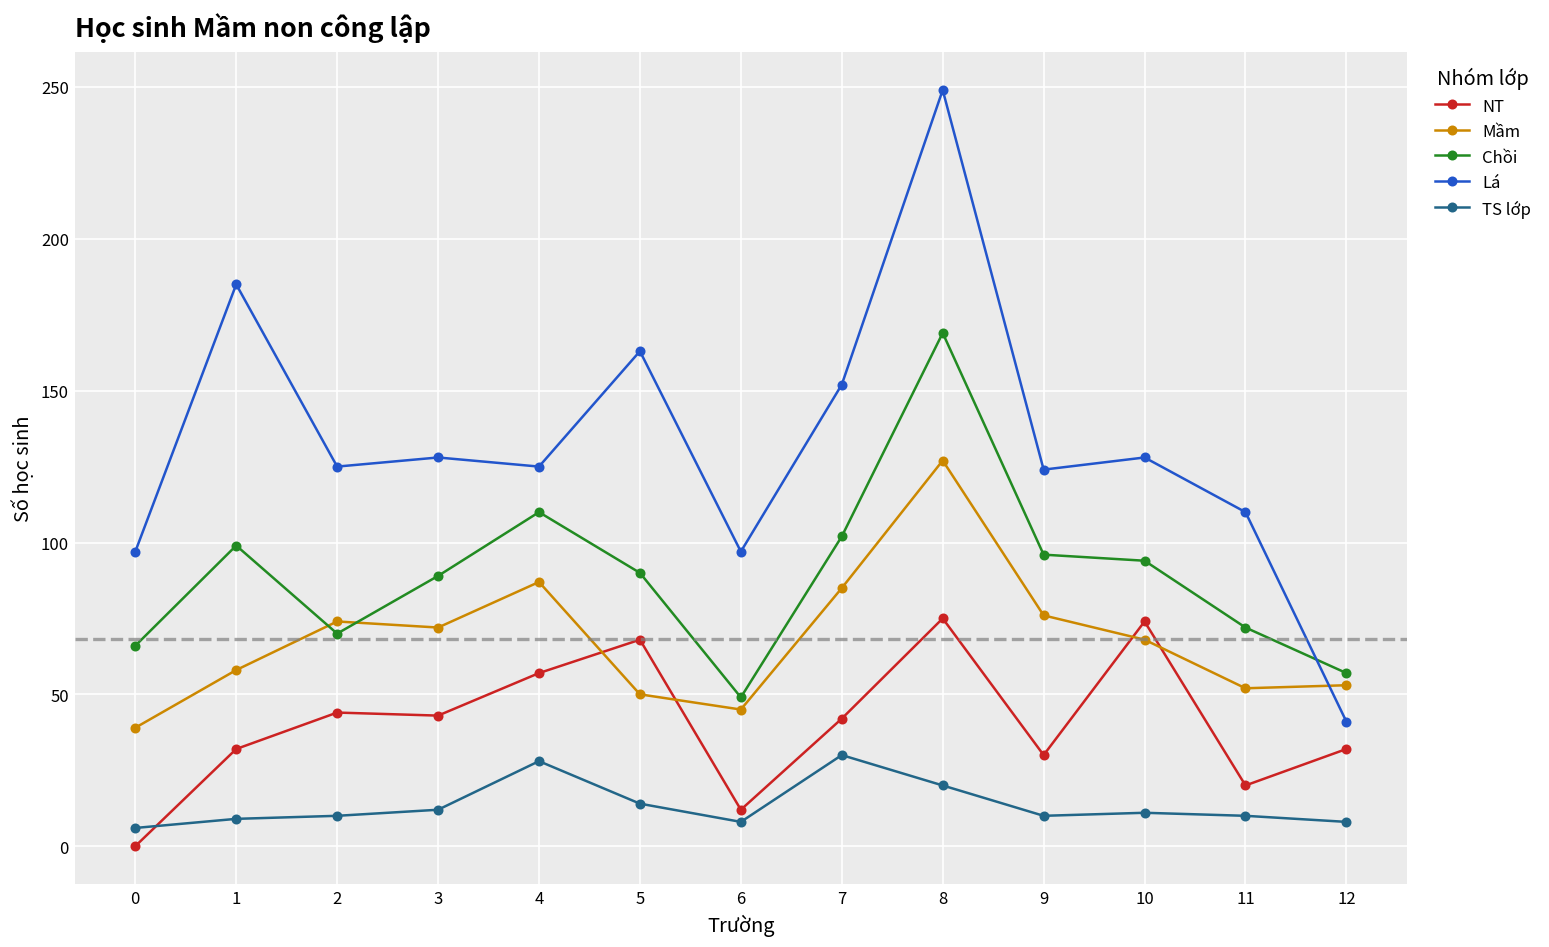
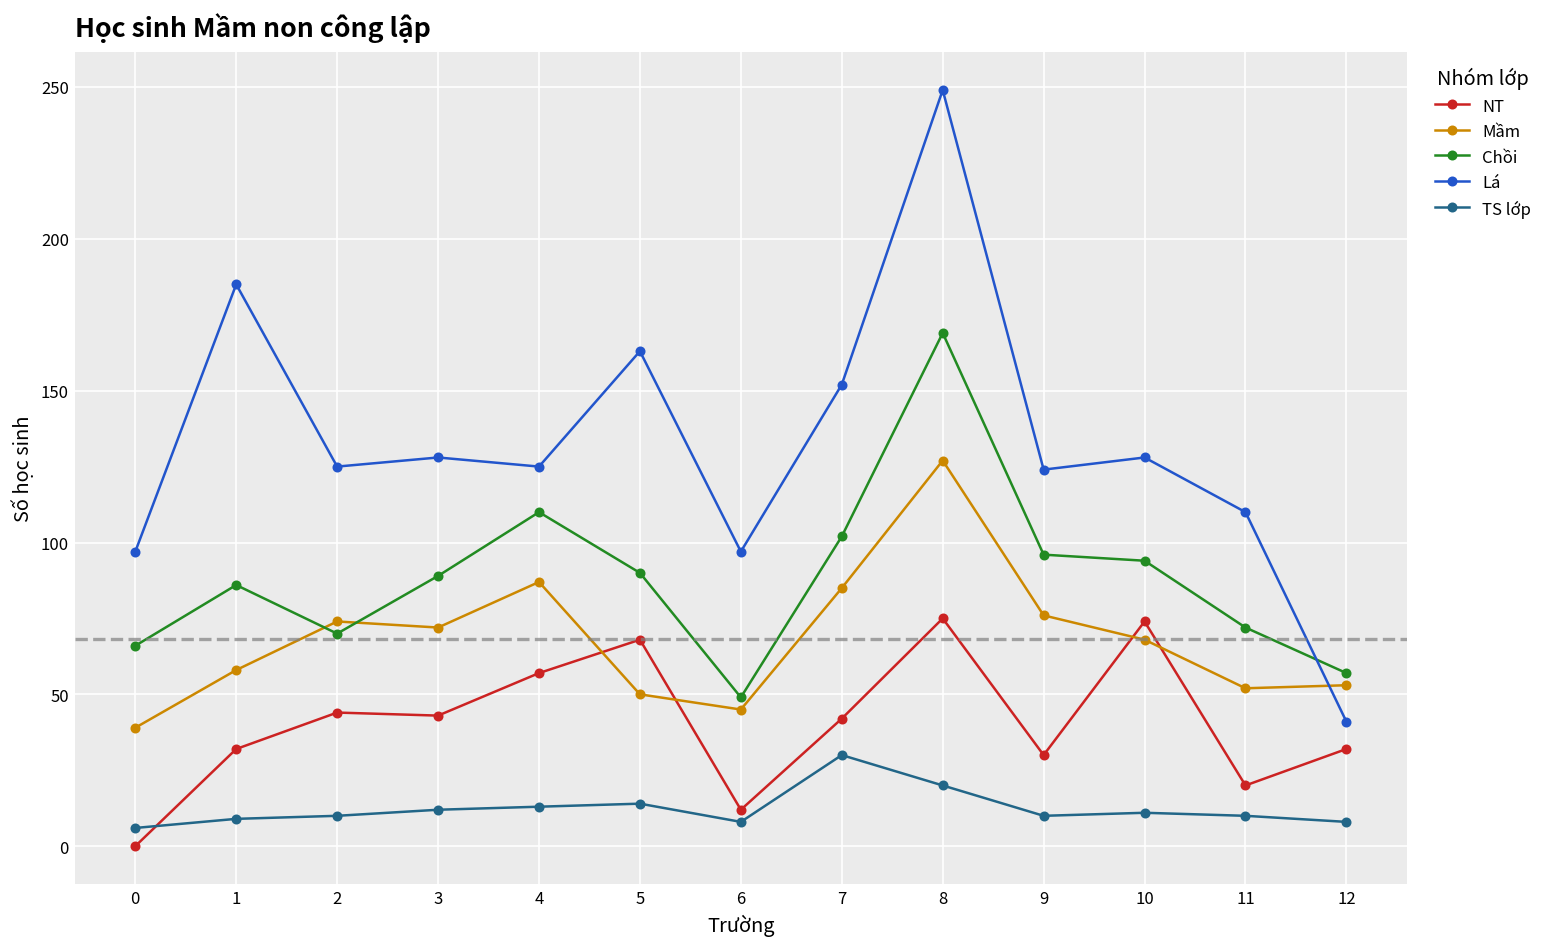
  {
    "NT": {
      "0": 0,
      "1": 32,
      "2": 44,
      "3": 43,
      "4": 57,
      "5": 68,
      "6": 12,
      "7": 42,
      "8": 75,
      "9": 30,
      "10": 74,
      "11": 20,
      "12": 32
    },
    "Mầm": {
      "0": 39,
      "1": 58,
      "2": 74,
      "3": 72,
      "4": 87,
      "5": 50,
      "6": 45,
      "7": 85,
      "8": 127,
      "9": 76,
      "10": 68,
      "11": 52,
      "12": 53
    },
    "Chồi": {
      "0": 66,
-     "1": 99,
+     "1": 86,
      "2": 70,
      "3": 89,
      "4": 110,
      "5": 90,
      "6": 49,
      "7": 102,
      "8": 169,
      "9": 96,
      "10": 94,
      "11": 72,
      "12": 57
    },
    "Lá": {
      "0": 97,
      "1": 185,
      "2": 125,
      "3": 128,
      "4": 125,
      "5": 163,
      "6": 97,
      "7": 152,
      "8": 249,
      "9": 124,
      "10": 128,
      "11": 110,
      "12": 41
    },
    "TS lớp": {
      "0": 6,
      "1": 9,
      "2": 10,
      "3": 12,
-     "4": 28,
+     "4": 13,
      "5": 14,
      "6": 8,
      "7": 30,
      "8": 20,
      "9": 10,
      "10": 11,
      "11": 10,
      "12": 8
    }
  }
